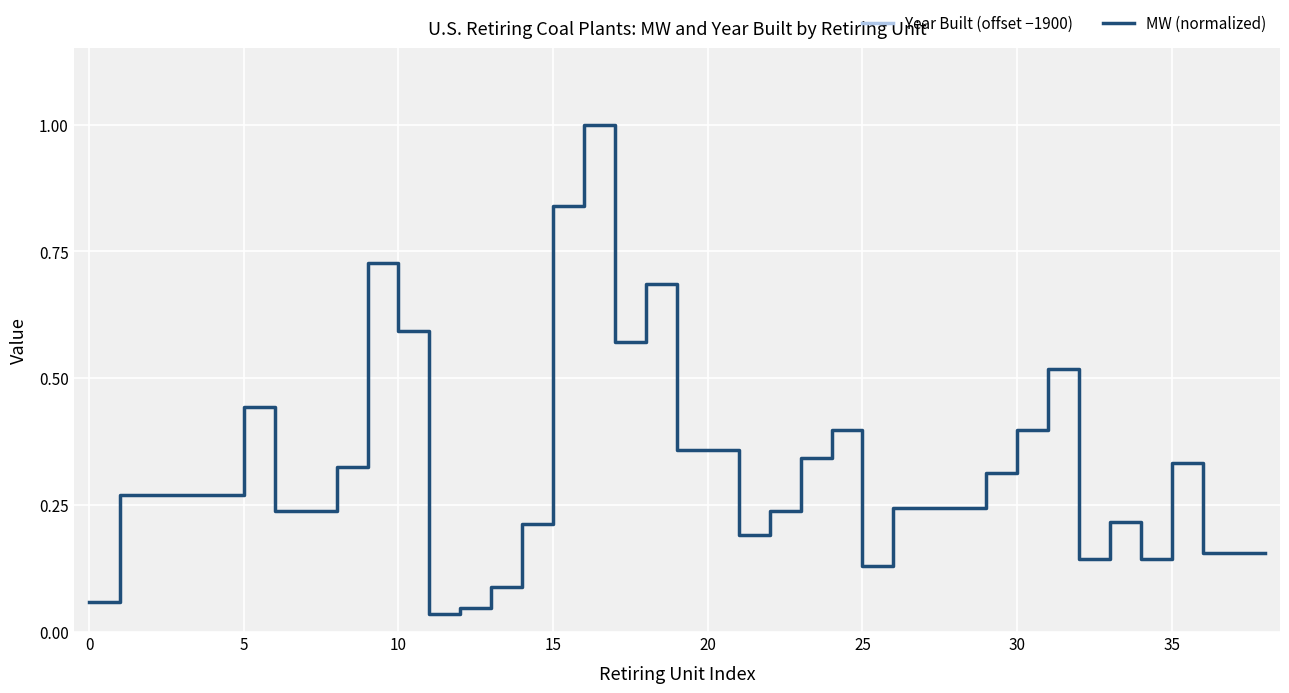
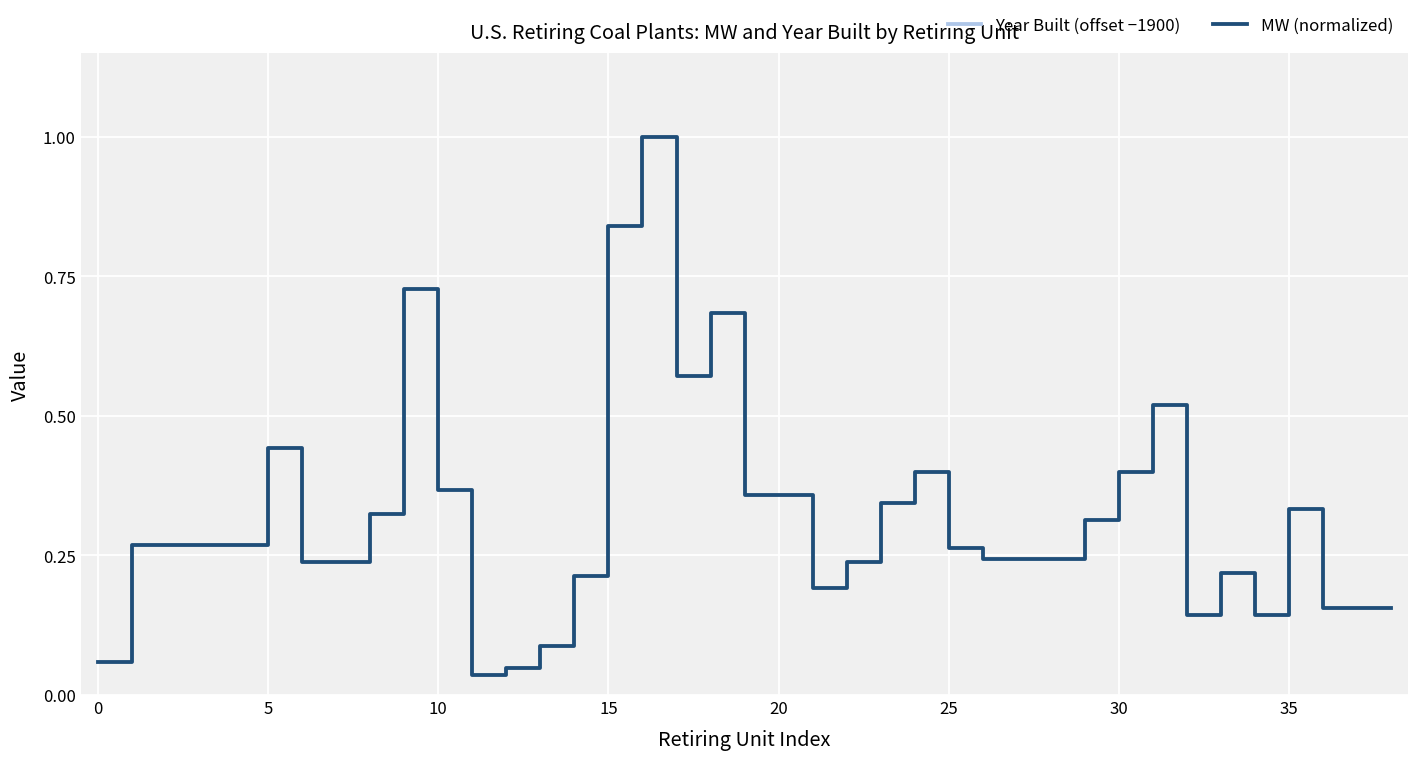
  {
    "MW (normalized)": {
      "0": 0.06,
      "5": 0.44,
-     "10": 0.59,
+     "10": 0.37,
      "15": 0.84,
      "20": 0.36,
-     "25": 0.13,
+     "25": 0.26,
      "30": 0.40,
      "35": 0.33
    }
  }
